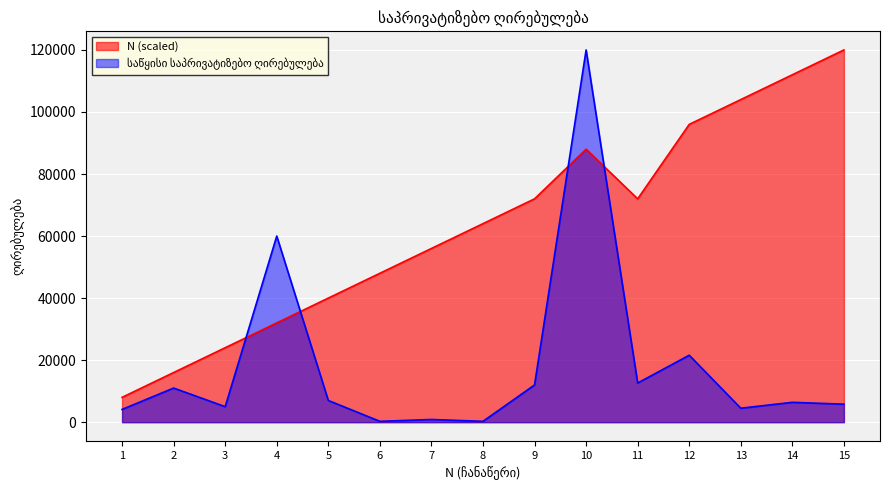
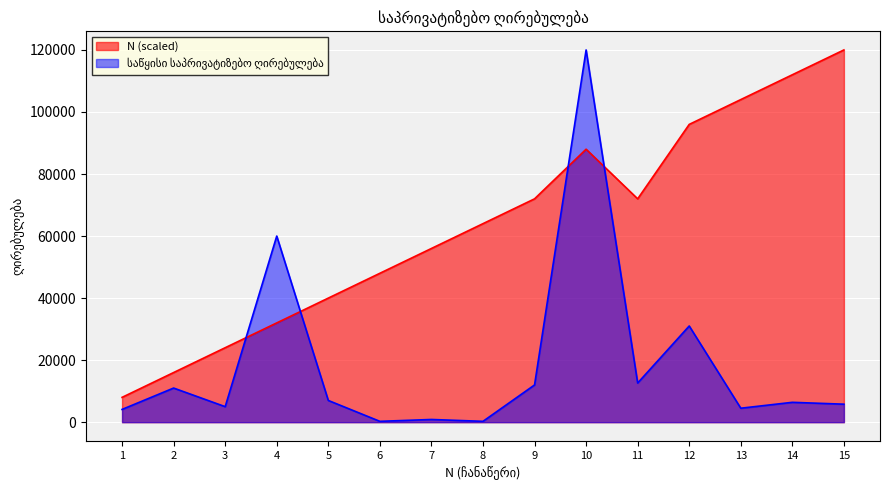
  {
    "N (scaled)": {
      "1": 8000,
      "2": 16000,
      "3": 24000,
      "4": 32000,
      "5": 40000,
      "6": 48000,
      "7": 56000,
      "8": 64000,
      "9": 72000,
      "10": 88000,
      "11": 72000,
      "12": 96000,
      "13": 104000,
      "14": 112000,
      "15": 120000
    },
    "საწყისი საპრივატიზებო ღირებულება": {
      "1": 4000,
      "2": 11000,
      "3": 5000,
      "4": 60000,
      "5": 7000,
      "6": 0,
      "7": 1000,
      "8": 0,
      "9": 12000,
      "10": 120000,
      "11": 13000,
-     "12": 22000,
+     "12": 31000,
      "13": 5000,
      "14": 6000,
      "15": 6000
    }
  }
